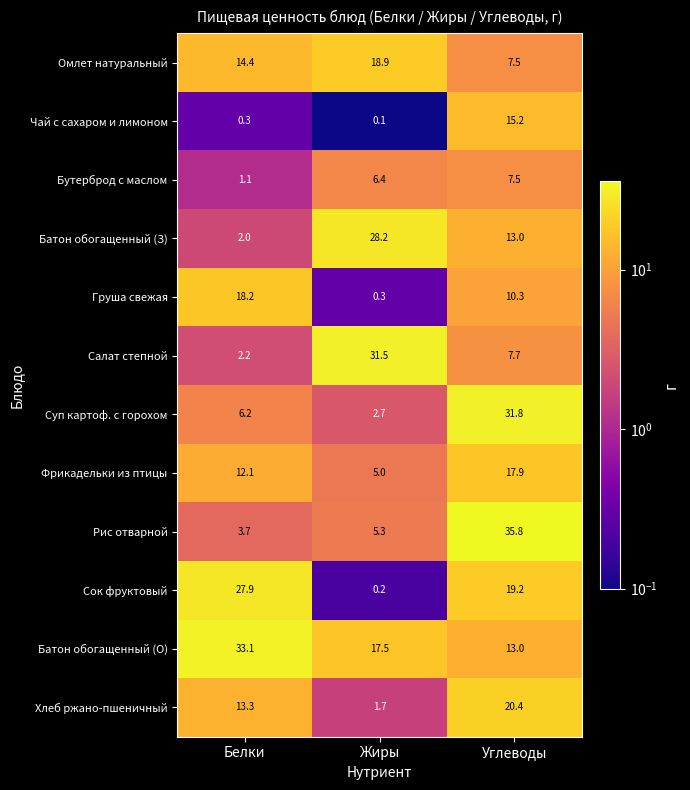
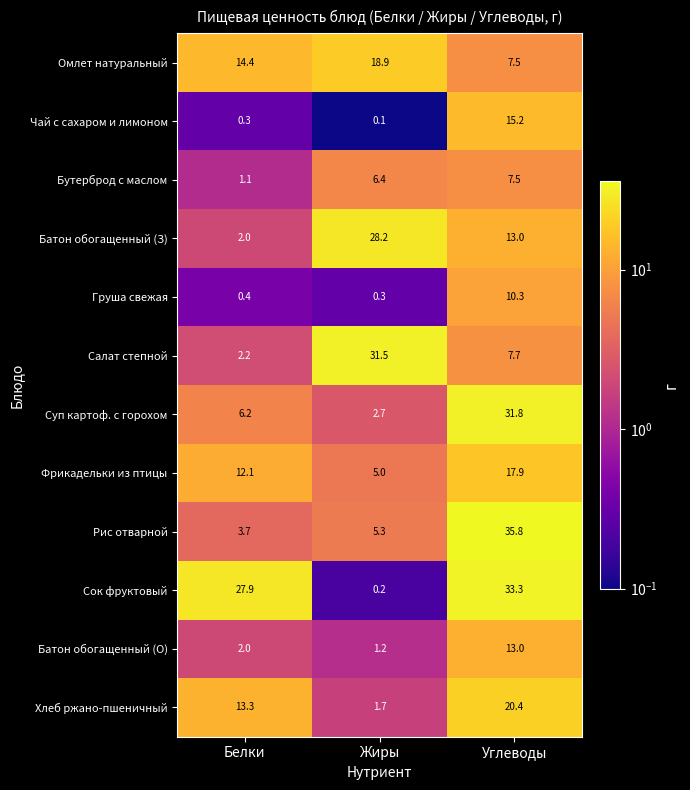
  {
    "Омлет натуральный": {
      "Белки": 14.4,
      "Жиры": 18.9,
      "Углеводы": 7.5
    },
    "Чай с сахаром и лимоном": {
      "Белки": 0.3,
      "Жиры": 0.1,
      "Углеводы": 15.2
    },
    "Бутерброд с маслом": {
      "Белки": 1.1,
      "Жиры": 6.4,
      "Углеводы": 7.5
    },
    "Батон обогащенный (З)": {
      "Белки": 2.0,
      "Жиры": 28.2,
      "Углеводы": 13.0
    },
    "Груша свежая": {
-     "Белки": 18.2,
+     "Белки": 0.4,
      "Жиры": 0.3,
      "Углеводы": 10.3
    },
    "Салат степной": {
      "Белки": 2.2,
      "Жиры": 31.5,
      "Углеводы": 7.7
    },
    "Суп картоф. с горохом": {
      "Белки": 6.2,
      "Жиры": 2.7,
      "Углеводы": 31.8
    },
    "Фрикадельки из птицы": {
      "Белки": 12.1,
      "Жиры": 5.0,
      "Углеводы": 17.9
    },
    "Рис отварной": {
      "Белки": 3.7,
      "Жиры": 5.3,
      "Углеводы": 35.8
    },
    "Сок фруктовый": {
      "Белки": 27.9,
      "Жиры": 0.2,
-     "Углеводы": 19.2
+     "Углеводы": 33.3
    },
    "Батон обогащенный (О)": {
-     "Белки": 33.1,
-     "Жиры": 17.5,
+     "Белки": 2.0,
+     "Жиры": 1.2,
      "Углеводы": 13.0
    },
    "Хлеб ржано-пшеничный": {
      "Белки": 13.3,
      "Жиры": 1.7,
      "Углеводы": 20.4
    }
  }
